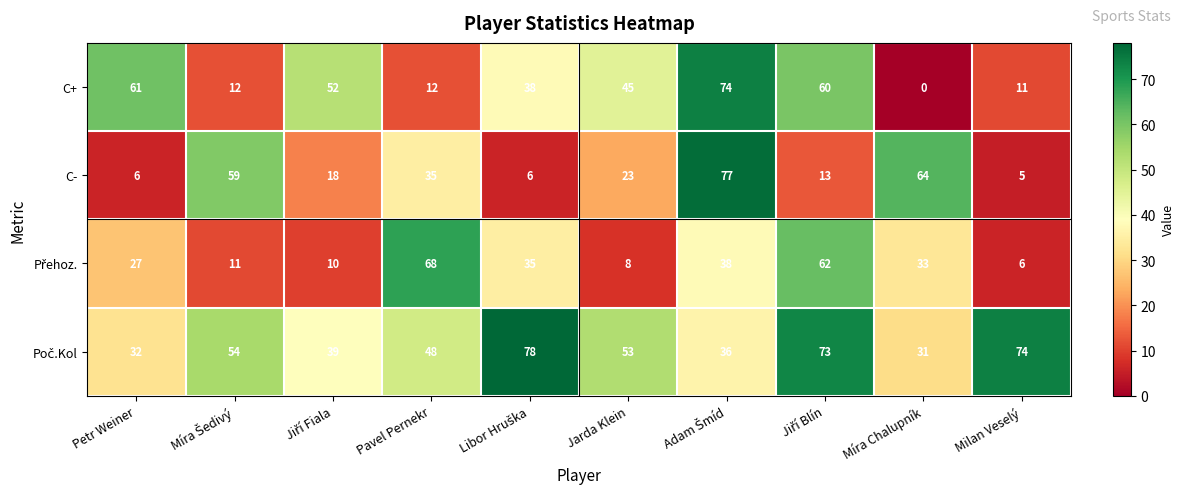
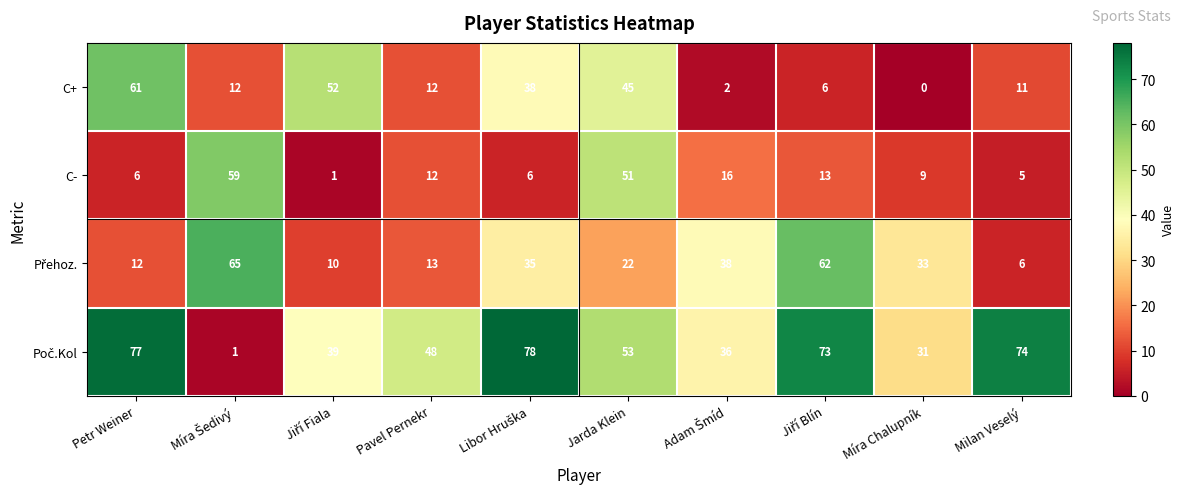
  {
    "C+": {
      "Petr Weiner": 61,
      "Míra Šedivý": 12,
      "Jiří Fiala": 52,
      "Pavel Pernekr": 12,
      "Libor Hruška": 38,
      "Jarda Klein": 45,
-     "Adam Šmíd": 74,
-     "Jiří Blín": 60,
+     "Adam Šmíd": 2,
+     "Jiří Blín": 6,
      "Míra Chalupník": 0,
      "Milan Veselý": 11
    },
    "C-": {
      "Petr Weiner": 6,
      "Míra Šedivý": 59,
-     "Jiří Fiala": 18,
-     "Pavel Pernekr": 35,
+     "Jiří Fiala": 1,
+     "Pavel Pernekr": 12,
      "Libor Hruška": 6,
-     "Jarda Klein": 23,
-     "Adam Šmíd": 77,
+     "Jarda Klein": 51,
+     "Adam Šmíd": 16,
      "Jiří Blín": 13,
-     "Míra Chalupník": 64,
+     "Míra Chalupník": 9,
      "Milan Veselý": 5
    },
    "Přehoz.": {
-     "Petr Weiner": 27,
-     "Míra Šedivý": 11,
+     "Petr Weiner": 12,
+     "Míra Šedivý": 65,
      "Jiří Fiala": 10,
-     "Pavel Pernekr": 68,
+     "Pavel Pernekr": 13,
      "Libor Hruška": 35,
-     "Jarda Klein": 8,
+     "Jarda Klein": 22,
      "Adam Šmíd": 38,
      "Jiří Blín": 62,
      "Míra Chalupník": 33,
      "Milan Veselý": 6
    },
    "Poč.Kol": {
-     "Petr Weiner": 32,
-     "Míra Šedivý": 54,
+     "Petr Weiner": 77,
+     "Míra Šedivý": 1,
      "Jiří Fiala": 39,
      "Pavel Pernekr": 48,
      "Libor Hruška": 78,
      "Jarda Klein": 53,
      "Adam Šmíd": 36,
      "Jiří Blín": 73,
      "Míra Chalupník": 31,
      "Milan Veselý": 74
    }
  }
